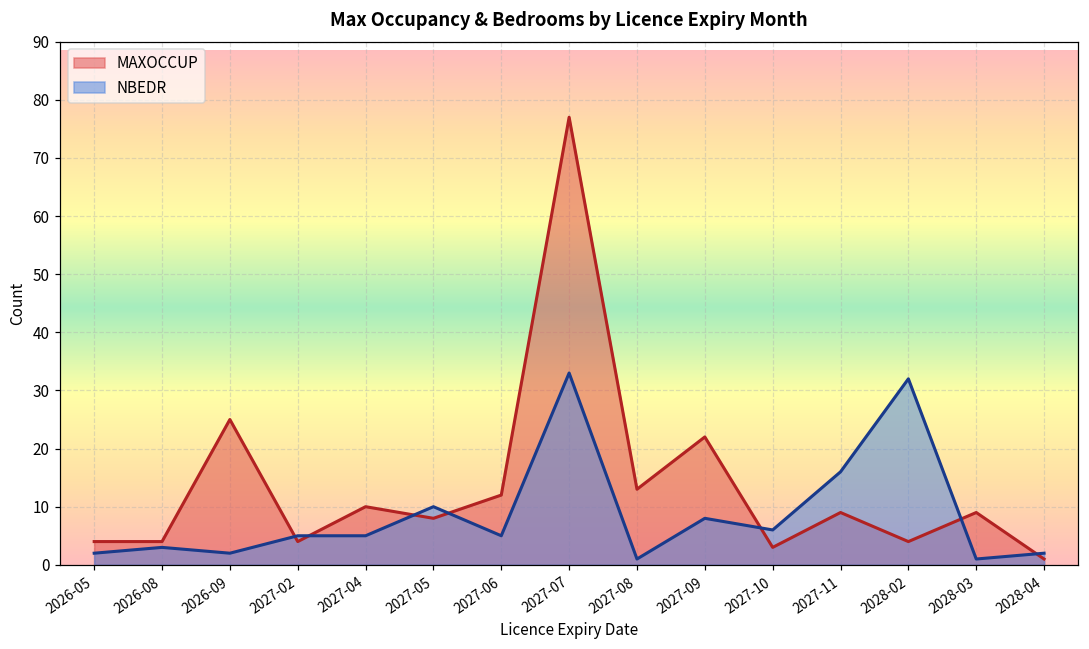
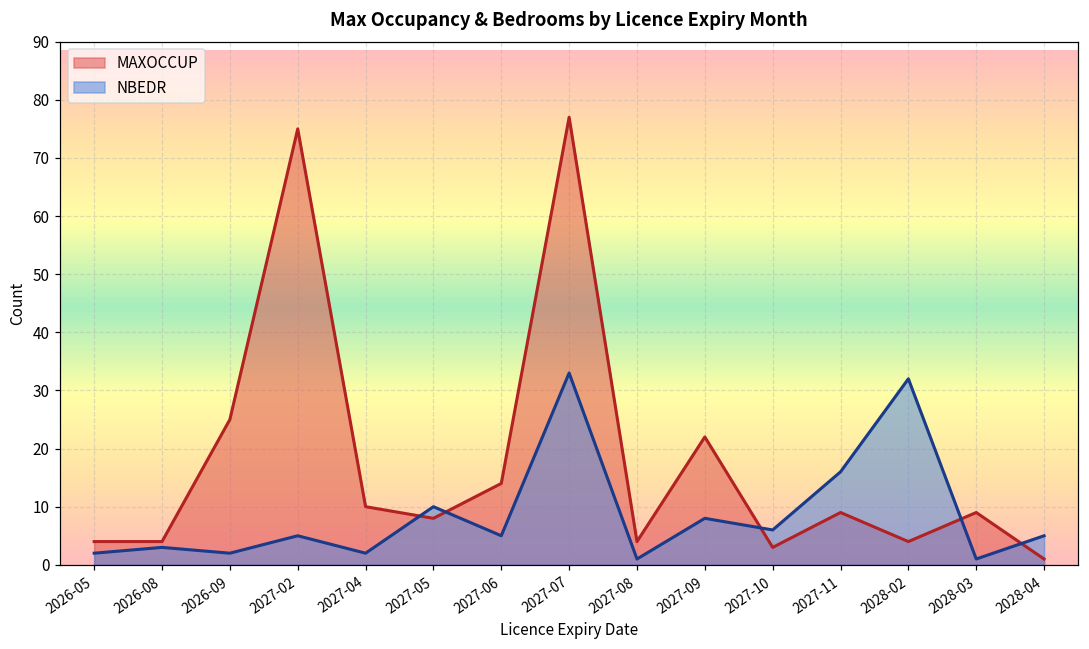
  {
    "MAXOCCUP": {
      "2026-05": 4,
      "2026-08": 4,
      "2026-09": 25,
-     "2027-02": 4,
+     "2027-02": 75,
      "2027-04": 10,
      "2027-05": 8,
-     "2027-06": 12,
+     "2027-06": 14,
      "2027-07": 77,
-     "2027-08": 13,
+     "2027-08": 4,
      "2027-09": 22,
      "2027-10": 3,
      "2027-11": 9,
      "2028-02": 4,
      "2028-03": 9,
      "2028-04": 1
    },
    "NBEDR": {
      "2026-05": 2,
      "2026-08": 3,
      "2026-09": 2,
      "2027-02": 5,
-     "2027-04": 5,
+     "2027-04": 2,
      "2027-05": 10,
      "2027-06": 5,
      "2027-07": 33,
      "2027-08": 1,
      "2027-09": 8,
      "2027-10": 6,
      "2027-11": 16,
      "2028-02": 32,
      "2028-03": 1,
-     "2028-04": 2
+     "2028-04": 5
    }
  }
